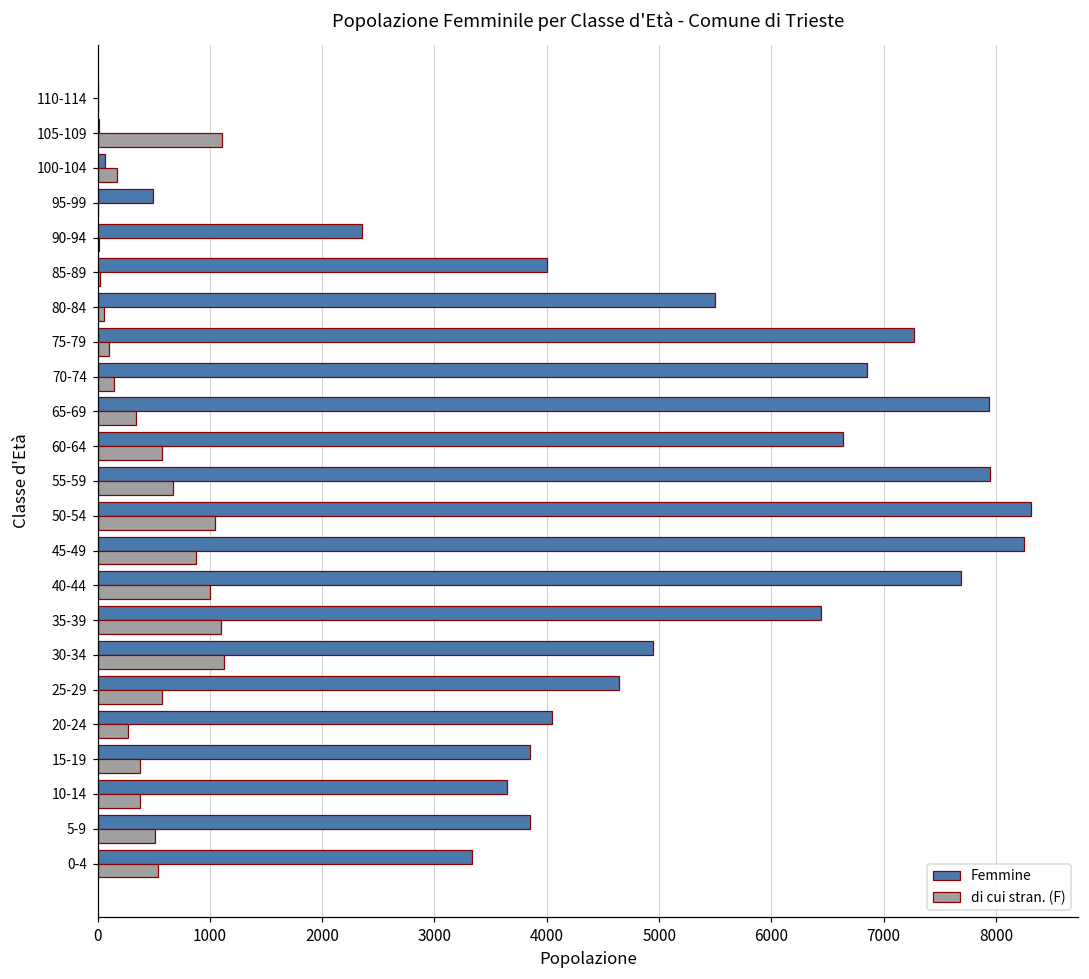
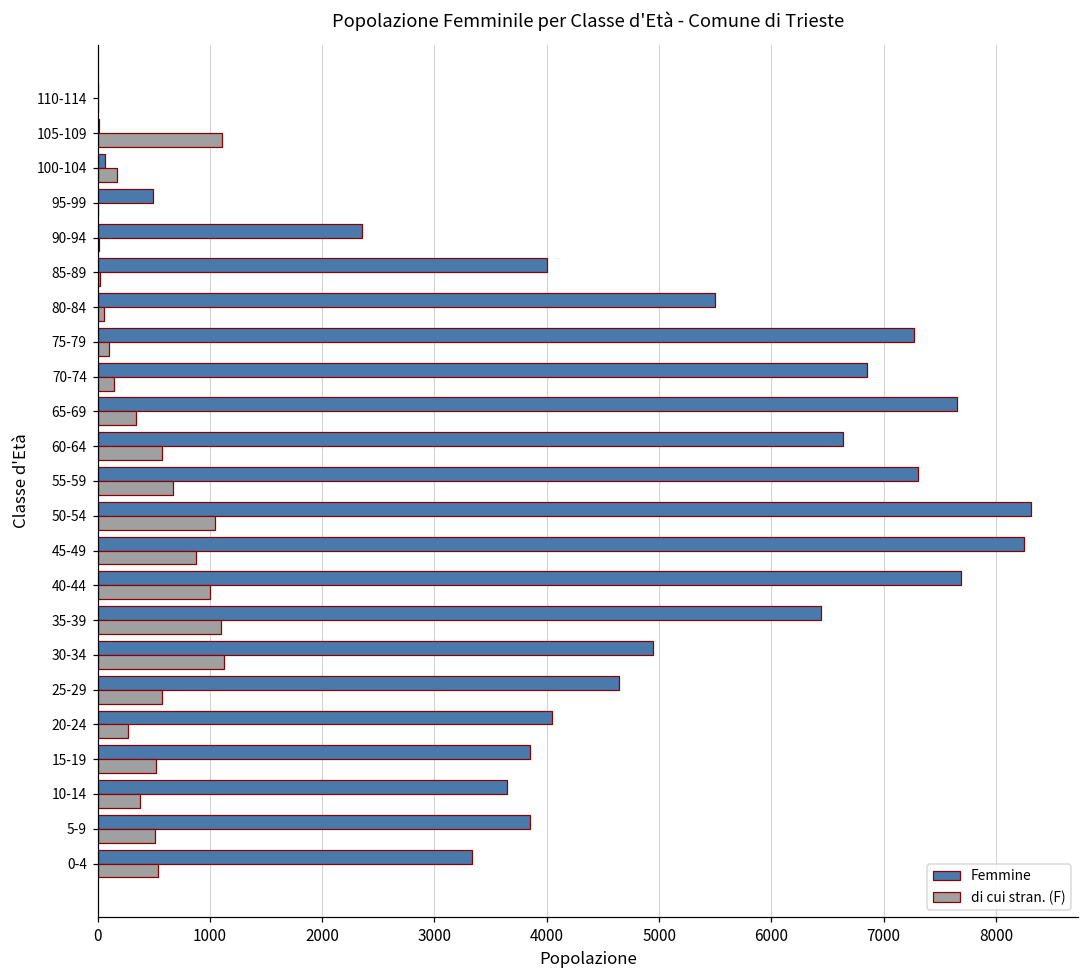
  {
    "Femmine": {
      "100-104": 70,
      "95-99": 490,
      "90-94": 2350,
      "85-89": 4000,
      "80-84": 5500,
      "75-79": 7270,
      "70-74": 6850,
-     "65-69": 7940,
+     "65-69": 7660,
      "60-64": 6640,
-     "55-59": 7950,
+     "55-59": 7310,
      "50-54": 8310,
      "45-49": 8250,
      "40-44": 7690,
      "35-39": 6440,
      "30-34": 4950,
      "25-29": 4640,
      "20-24": 4050,
      "15-19": 3850,
      "10-14": 3640,
      "5-9": 3850,
      "0-4": 3330
    },
    "di cui stran. (F)": {
      "110-114": 0,
      "105-109": 1110,
      "100-104": 170,
      "80-84": 60,
      "75-79": 100,
      "70-74": 150,
      "65-69": 340,
      "60-64": 580,
      "55-59": 670,
      "50-54": 1050,
      "45-49": 870,
      "40-44": 1000,
      "35-39": 1100,
      "30-34": 1130,
      "25-29": 570,
      "20-24": 270,
-     "15-19": 380,
+     "15-19": 520,
      "10-14": 380,
      "5-9": 510,
      "0-4": 540
    }
  }
